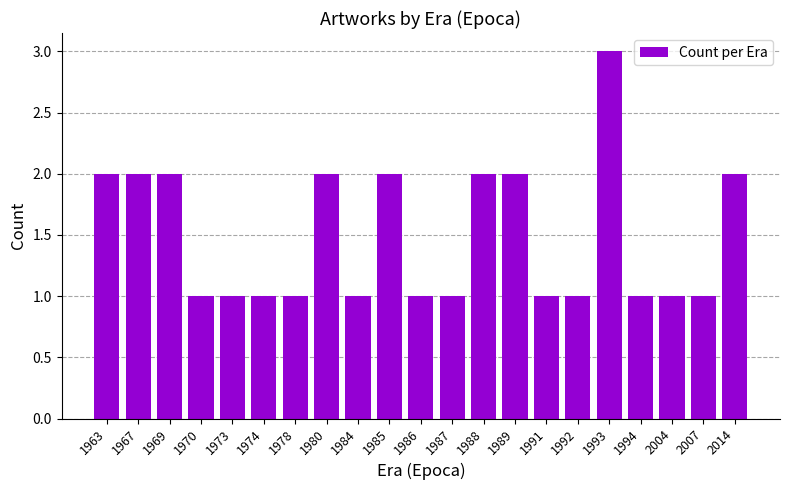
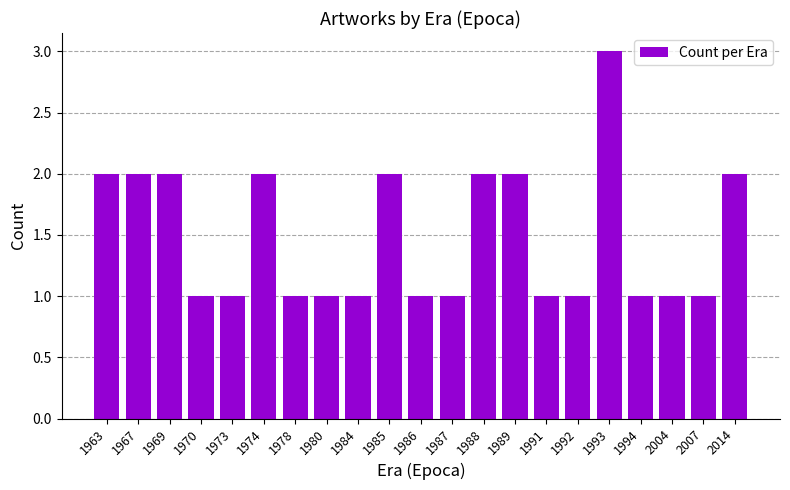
  {
    "1963": 2,
    "1967": 2,
    "1969": 2,
    "1970": 1,
    "1973": 1,
-   "1974": 1,
+   "1974": 2,
    "1978": 1,
-   "1980": 2,
+   "1980": 1,
    "1984": 1,
    "1985": 2,
    "1986": 1,
    "1987": 1,
    "1988": 2,
    "1989": 2,
    "1991": 1,
    "1992": 1,
    "1993": 3,
    "1994": 1,
    "2004": 1,
    "2007": 1,
    "2014": 2
  }
